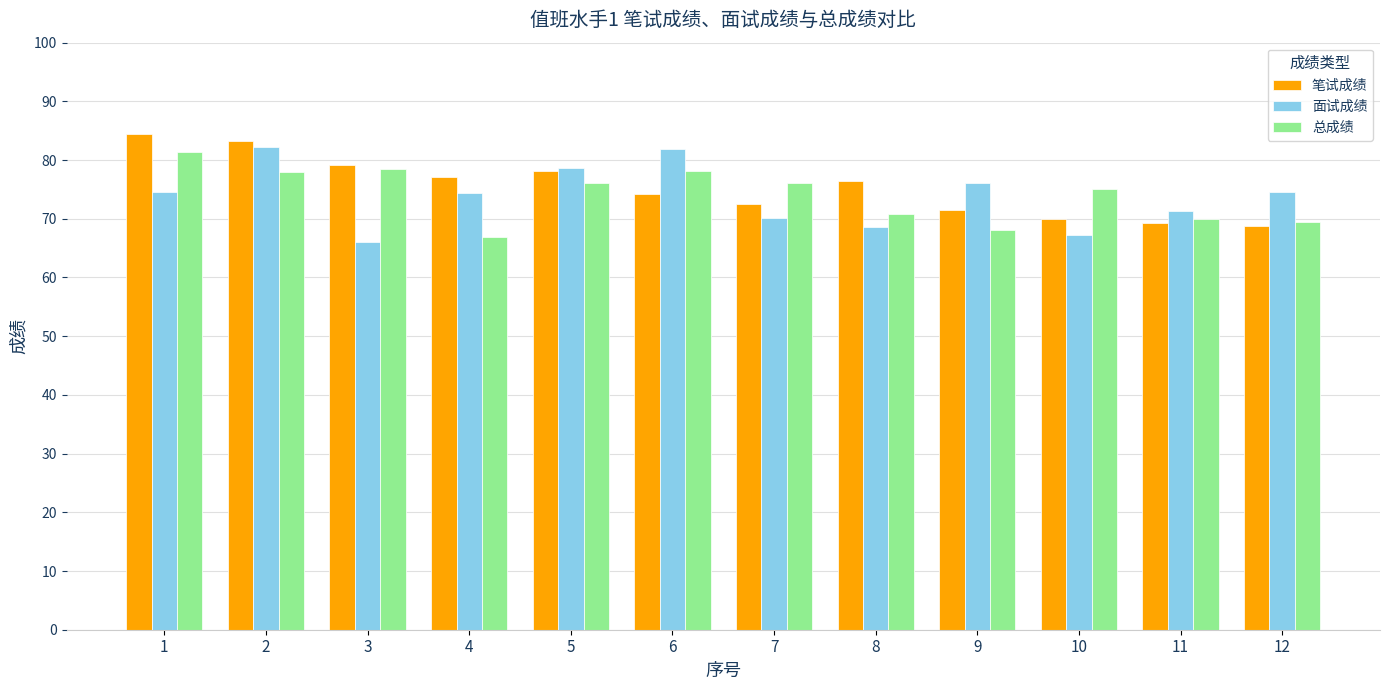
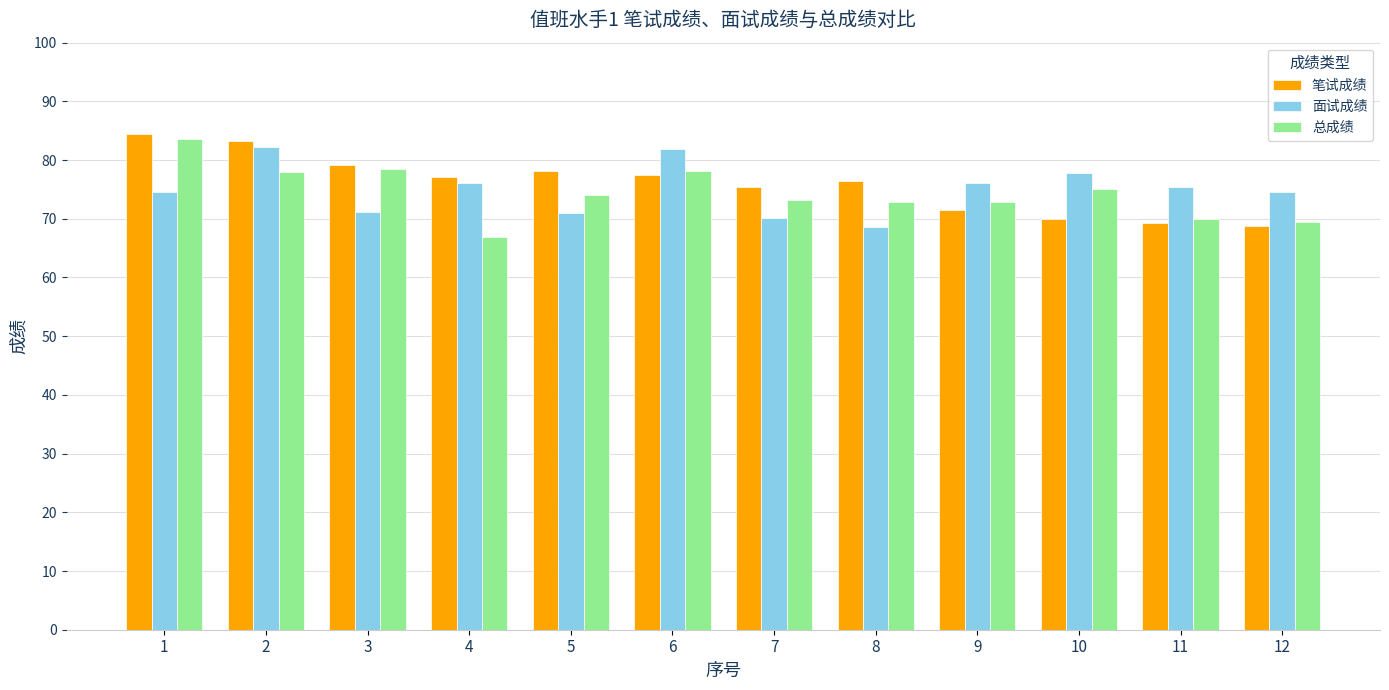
  {
    "笔试成绩": {
      "1": 84,
      "2": 83,
      "3": 79,
      "4": 77,
      "5": 78,
-     "6": 74,
-     "7": 73,
+     "6": 77,
+     "7": 75,
      "8": 76,
      "9": 72,
      "10": 70,
      "11": 69,
      "12": 69
    },
    "面试成绩": {
      "1": 75,
      "2": 82,
-     "3": 66,
-     "4": 74,
-     "5": 79,
+     "3": 71,
+     "4": 76,
+     "5": 71,
      "6": 82,
      "7": 70,
      "8": 69,
      "9": 76,
-     "10": 67,
-     "11": 71,
+     "10": 78,
+     "11": 75,
      "12": 75
    },
    "总成绩": {
-     "1": 81,
+     "1": 84,
      "2": 78,
      "3": 78,
      "4": 67,
-     "5": 76,
+     "5": 74,
      "6": 78,
-     "7": 76,
-     "8": 71,
-     "9": 68,
+     "7": 73,
+     "8": 73,
+     "9": 73,
      "10": 75,
      "11": 70,
      "12": 69
    }
  }
